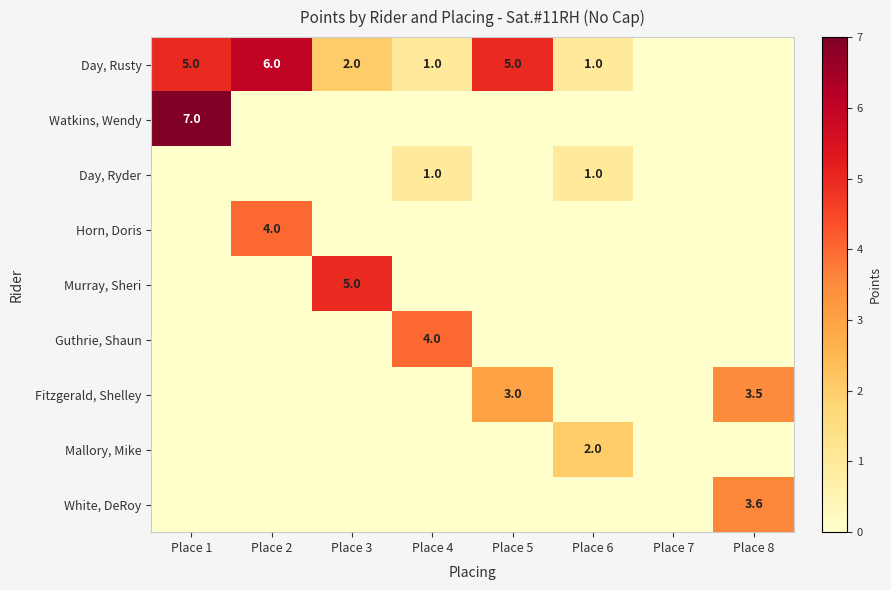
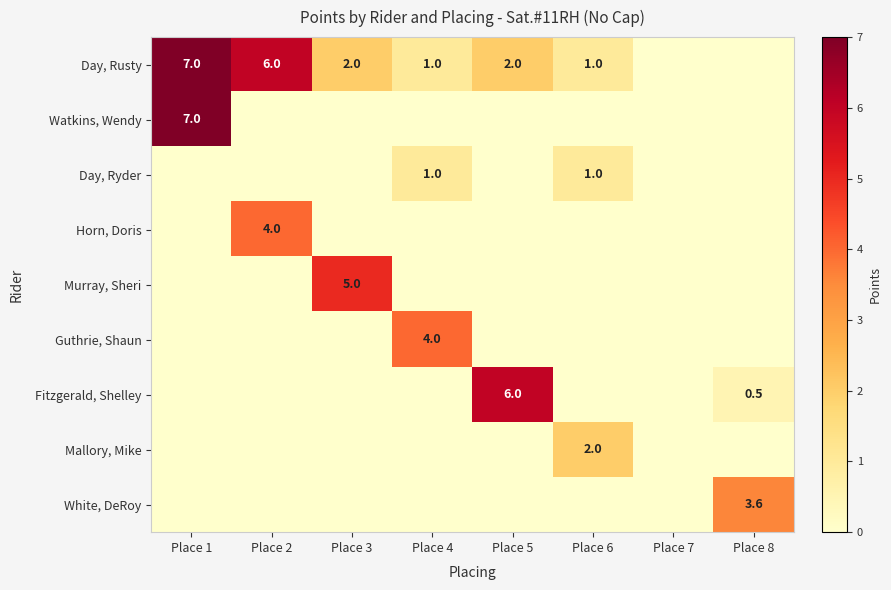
  {
    "Day, Rusty": {
-     "Place 1": 5.0,
+     "Place 1": 7.0,
      "Place 2": 6.0,
      "Place 3": 2.0,
      "Place 4": 1.0,
-     "Place 5": 5.0,
+     "Place 5": 2.0,
      "Place 6": 1.0
    },
    "Watkins, Wendy": {
      "Place 1": 7.0
    },
    "Day, Ryder": {
      "Place 4": 1.0,
      "Place 6": 1.0
    },
    "Horn, Doris": {
      "Place 2": 4.0
    },
    "Murray, Sheri": {
      "Place 3": 5.0
    },
    "Guthrie, Shaun": {
      "Place 4": 4.0
    },
    "Fitzgerald, Shelley": {
-     "Place 5": 3.0,
-     "Place 8": 3.5
+     "Place 5": 6.0,
+     "Place 8": 0.5
    },
    "Mallory, Mike": {
      "Place 6": 2.0
    },
    "White, DeRoy": {
      "Place 8": 3.6
    }
  }
